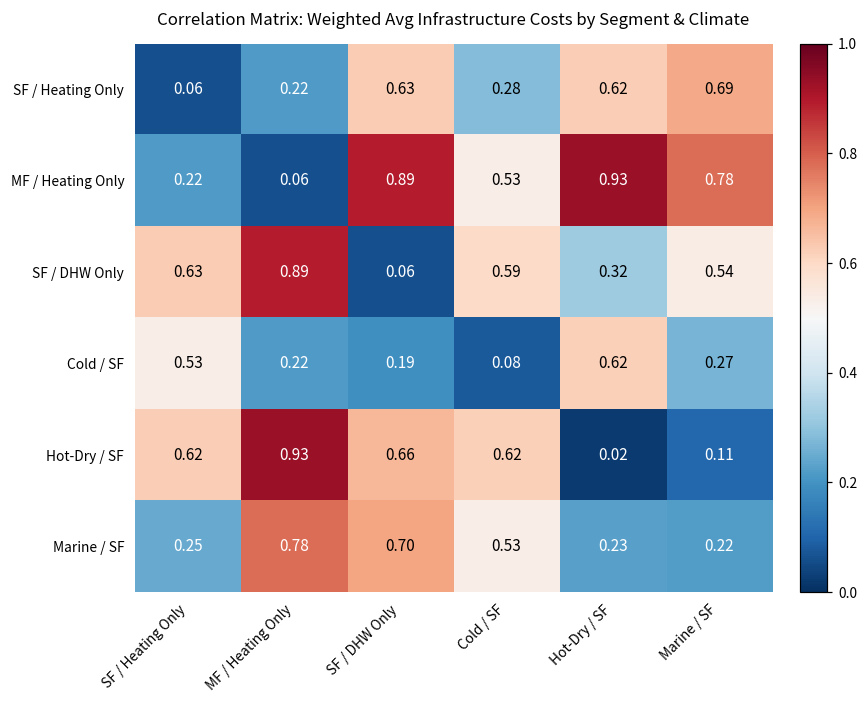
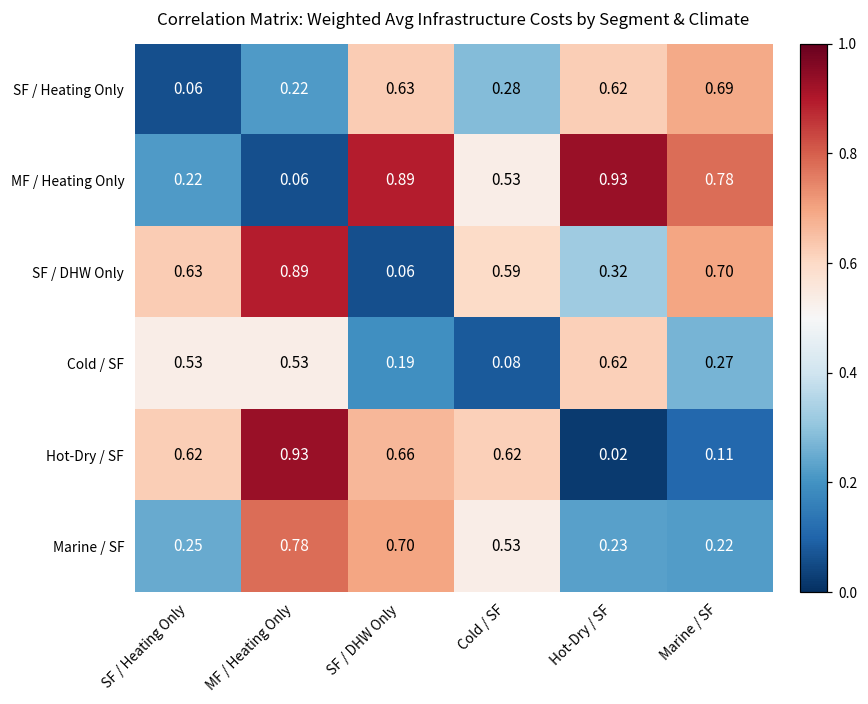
  {
    "SF / Heating Only": {
      "SF / Heating Only": 0.06,
      "MF / Heating Only": 0.22,
      "SF / DHW Only": 0.63,
      "Cold / SF": 0.28,
      "Hot-Dry / SF": 0.62,
      "Marine / SF": 0.69
    },
    "MF / Heating Only": {
      "SF / Heating Only": 0.22,
      "MF / Heating Only": 0.06,
      "SF / DHW Only": 0.89,
      "Cold / SF": 0.53,
      "Hot-Dry / SF": 0.93,
      "Marine / SF": 0.78
    },
    "SF / DHW Only": {
      "SF / Heating Only": 0.63,
      "MF / Heating Only": 0.89,
      "SF / DHW Only": 0.06,
      "Cold / SF": 0.59,
      "Hot-Dry / SF": 0.32,
-     "Marine / SF": 0.54
+     "Marine / SF": 0.70
    },
    "Cold / SF": {
      "SF / Heating Only": 0.53,
-     "MF / Heating Only": 0.22,
+     "MF / Heating Only": 0.53,
      "SF / DHW Only": 0.19,
      "Cold / SF": 0.08,
      "Hot-Dry / SF": 0.62,
      "Marine / SF": 0.27
    },
    "Hot-Dry / SF": {
      "SF / Heating Only": 0.62,
      "MF / Heating Only": 0.93,
      "SF / DHW Only": 0.66,
      "Cold / SF": 0.62,
      "Hot-Dry / SF": 0.02,
      "Marine / SF": 0.11
    },
    "Marine / SF": {
      "SF / Heating Only": 0.25,
      "MF / Heating Only": 0.78,
      "SF / DHW Only": 0.70,
      "Cold / SF": 0.53,
      "Hot-Dry / SF": 0.23,
      "Marine / SF": 0.22
    }
  }
